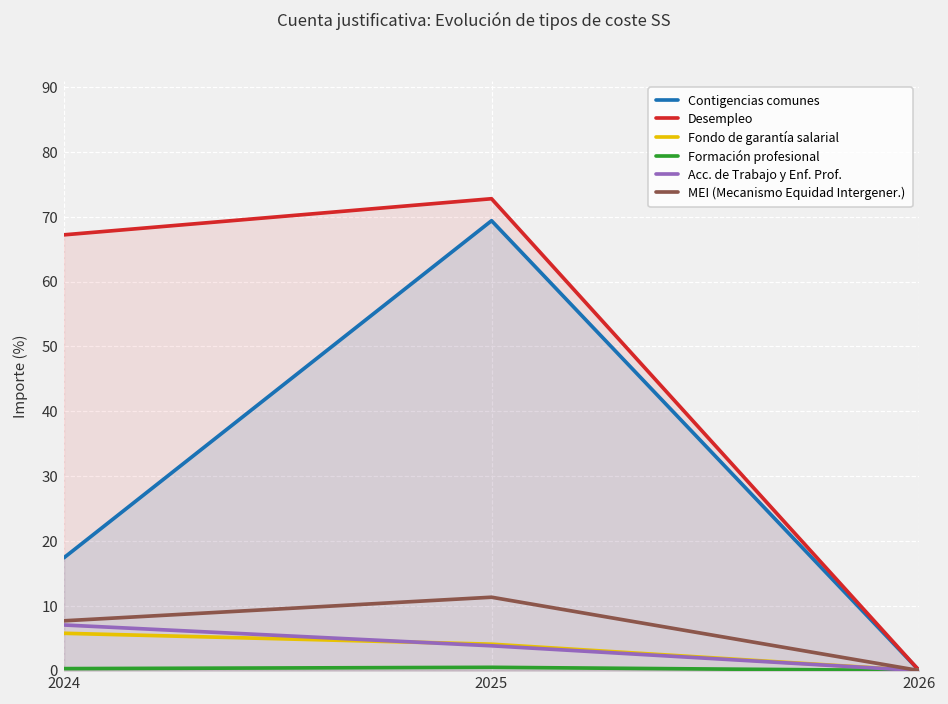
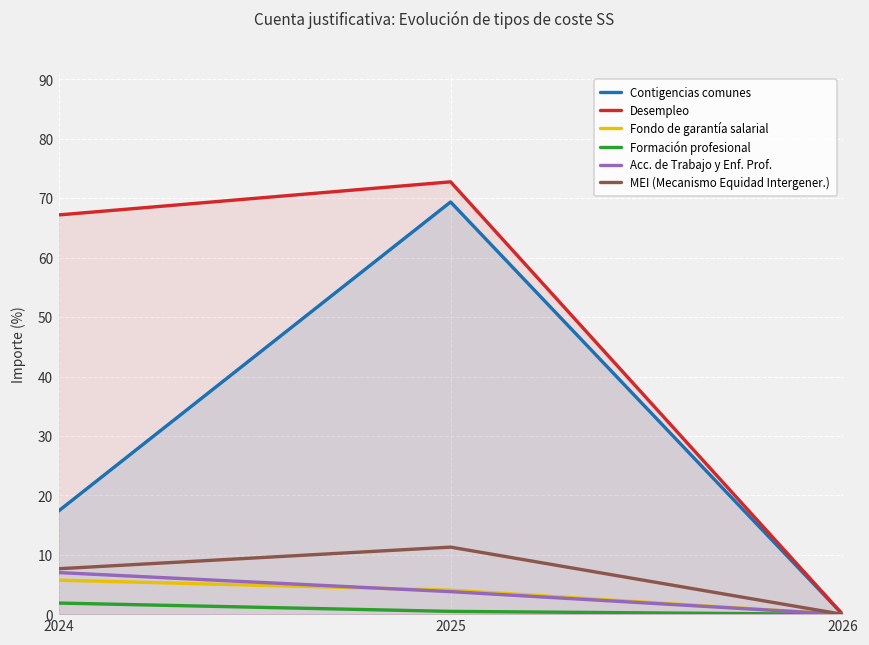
  {
    "Contigencias comunes": {
      "2024": 17,
      "2025": 69
    },
    "Desempleo": {
      "2024": 67,
      "2025": 73
    },
    "Fondo de garantía salarial": {
      "2024": 6
    },
    "Formación profesional": {
-     "2024": 0,
+     "2024": 2,
      "2025": 1
    },
    "Acc. de Trabajo y Enf. Prof.": {
      "2024": 7
    },
    "MEI (Mecanismo Equidad Intergener.)": {
      "2024": 8,
      "2025": 11
    }
  }
